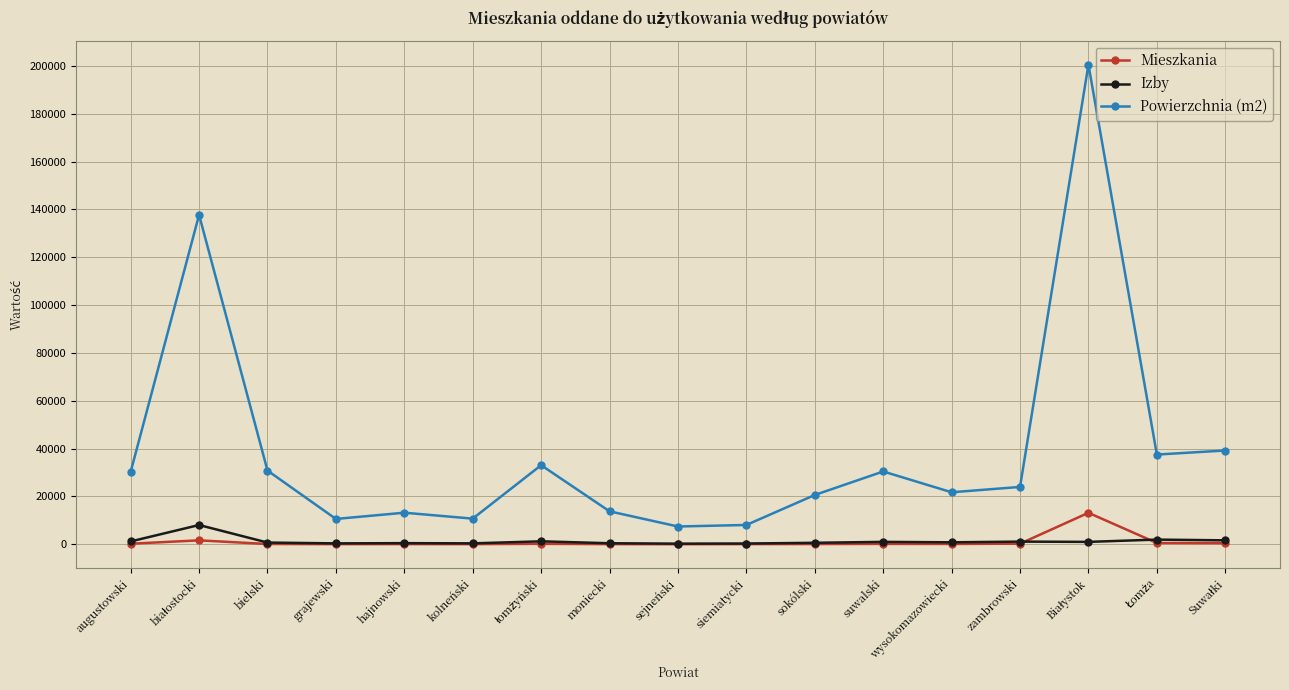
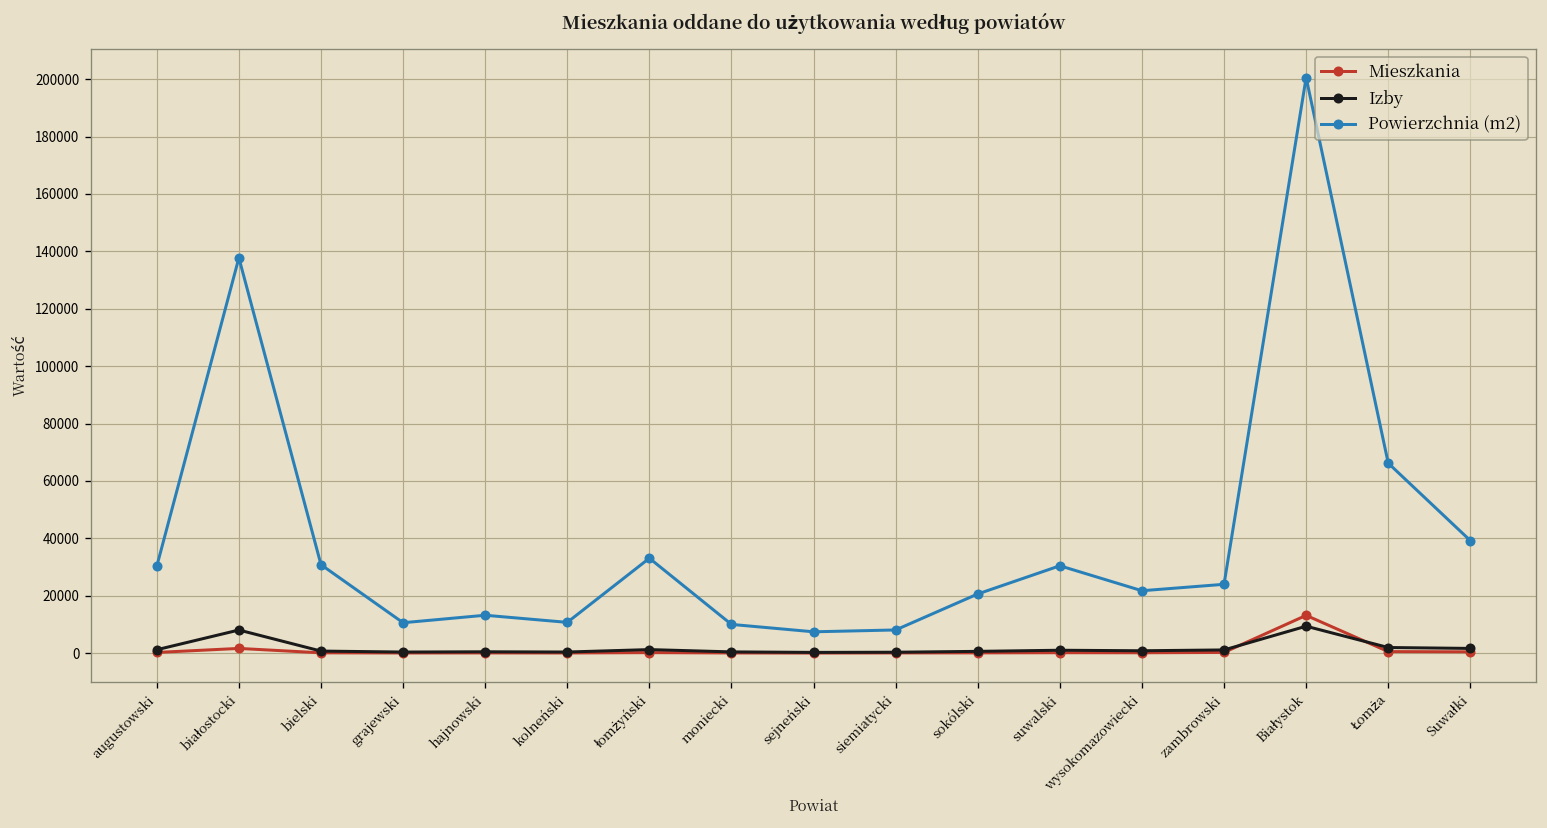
  {
    "Mieszkania": {
      "białostocki": 2000,
      "Białystok": 13000,
      "Łomża": 1000,
      "Suwałki": 0
    },
    "Izby": {
      "białostocki": 8000,
-     "Białystok": 1000,
+     "Białystok": 9000,
      "Łomża": 2000,
      "Suwałki": 2000
    },
    "Powierzchnia (m2)": {
      "augustowski": 30000,
      "białostocki": 138000,
      "bielski": 31000,
      "grajewski": 11000,
      "hajnowski": 13000,
      "kolneński": 11000,
      "łomżyński": 33000,
-     "moniecki": 14000,
+     "moniecki": 10000,
      "sejneński": 7000,
      "siemiatycki": 8000,
      "sokólski": 21000,
      "suwalski": 30000,
      "wysokomazowiecki": 22000,
      "zambrowski": 24000,
      "Białystok": 201000,
-     "Łomża": 38000,
+     "Łomża": 66000,
      "Suwałki": 39000
    }
  }
